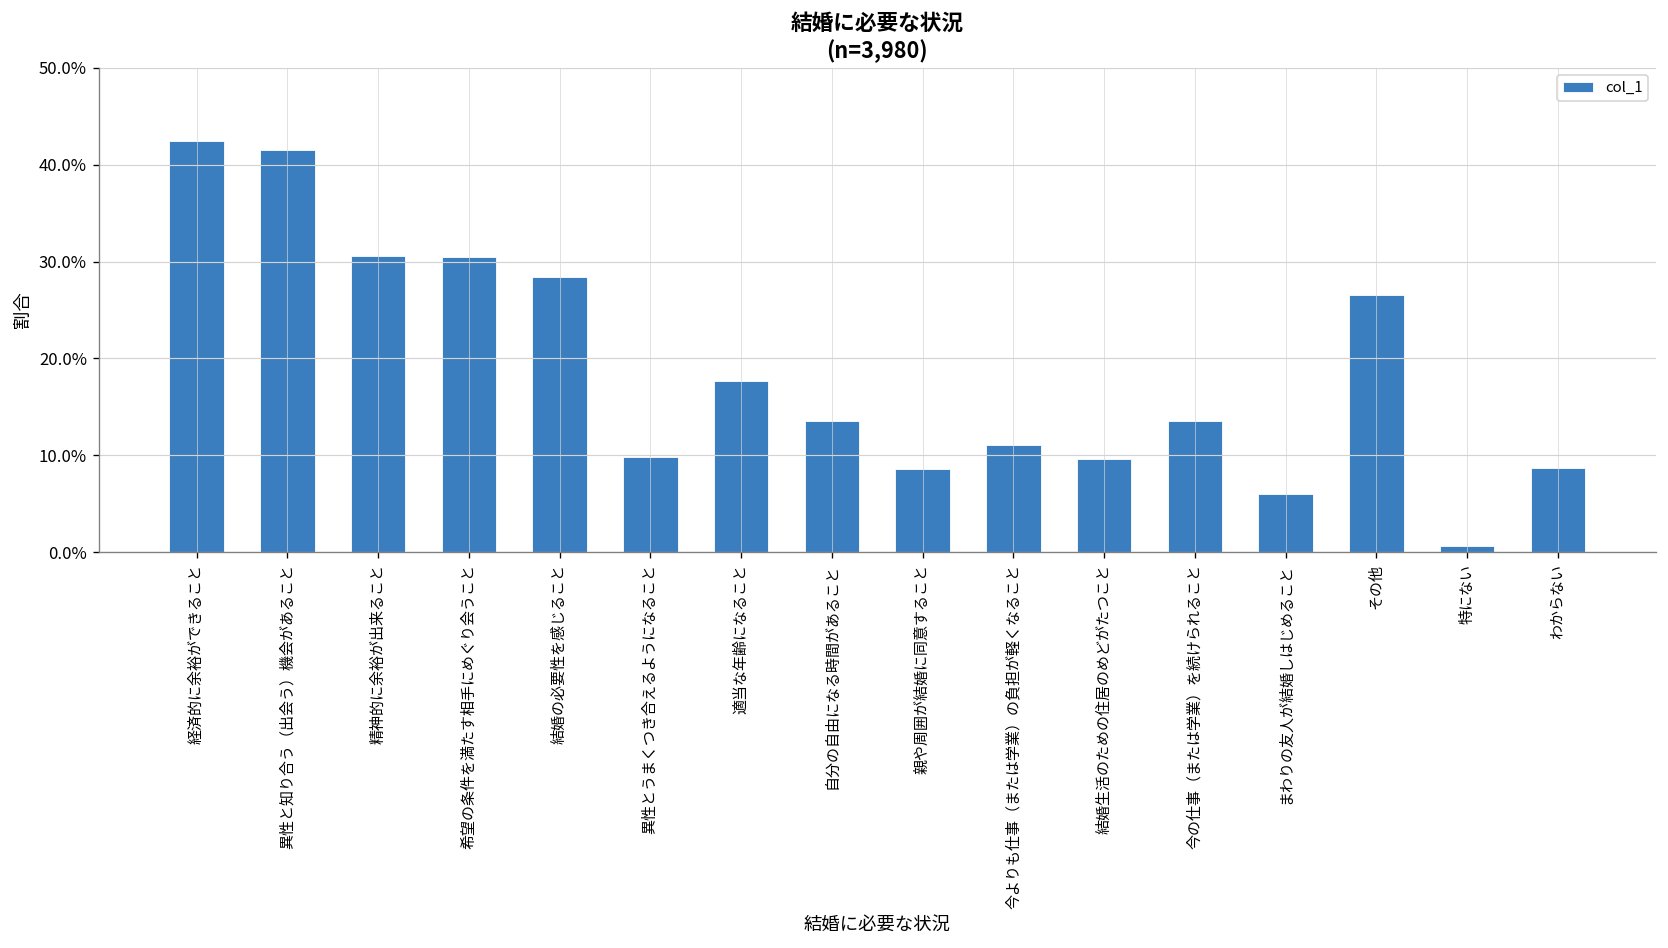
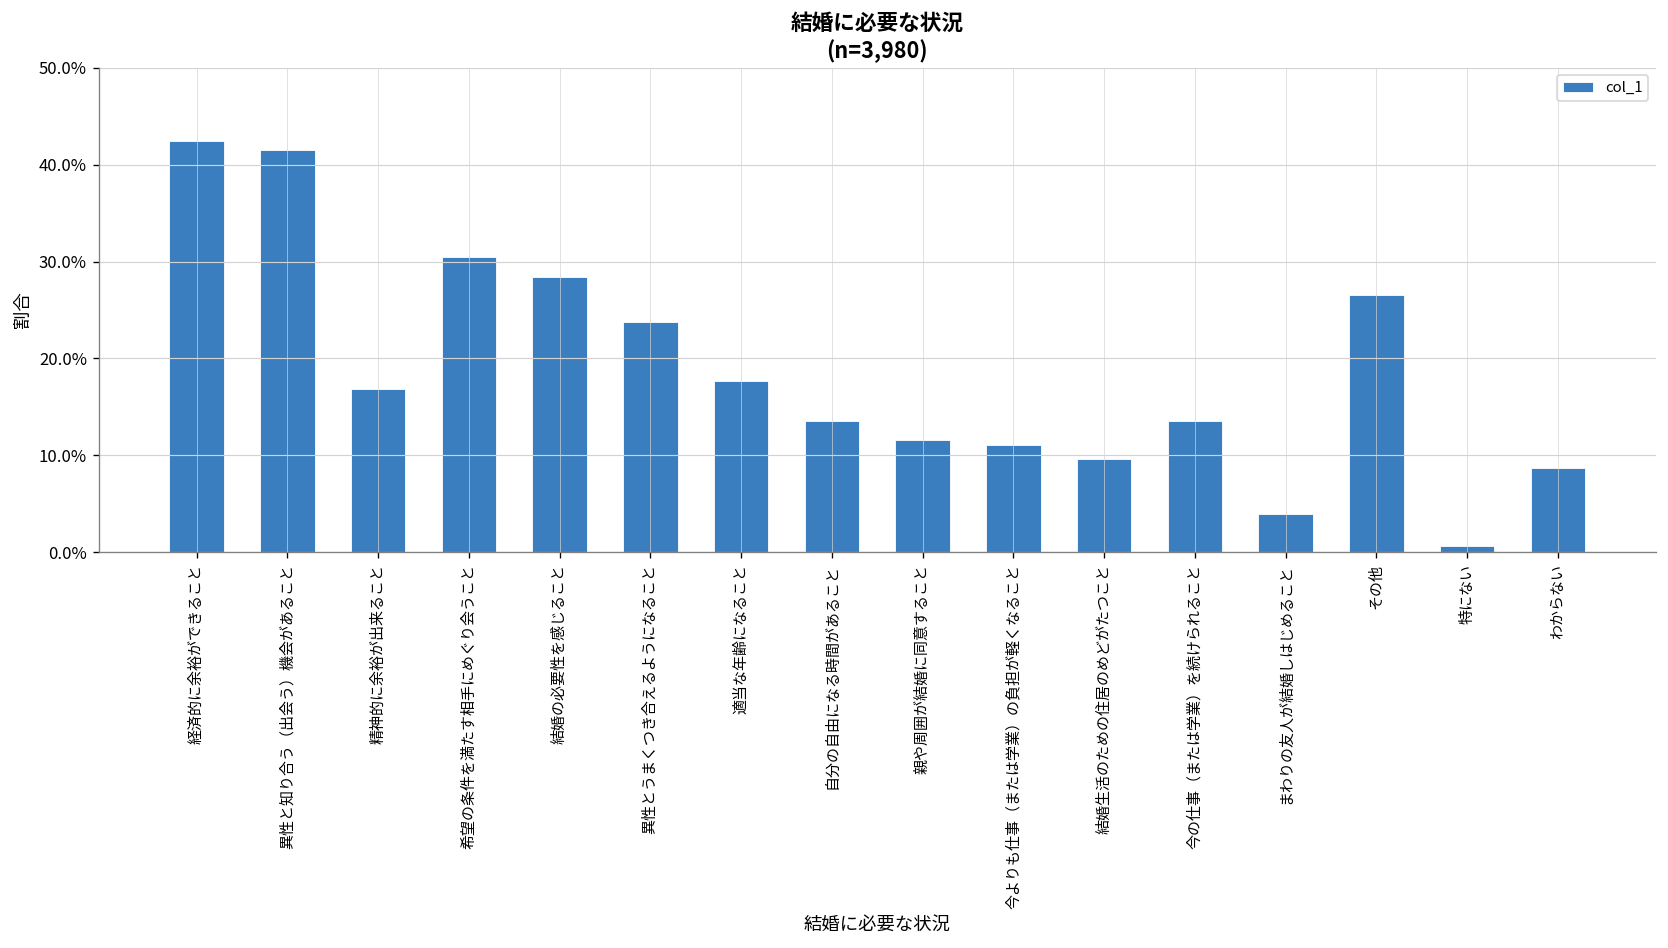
  {
    "経済的に余裕ができること": "42%",
    "異性と知り合う（出会う）機会があること": "42%",
-   "精神的に余裕が出来ること": "31%",
+   "精神的に余裕が出来ること": "17%",
    "希望の条件を満たす相手にめぐり会うこと": "31%",
    "結婚の必要性を感じること": "28%",
-   "異性とうまくつき合えるようになること": "10%",
+   "異性とうまくつき合えるようになること": "24%",
    "適当な年齢になること": "18%",
    "自分の自由になる時間があること": "14%",
-   "親や周囲が結婚に同意すること": "9%",
+   "親や周囲が結婚に同意すること": "12%",
    "今よりも仕事（または学業）の負担が軽くなること": "11%",
    "結婚生活のための住居のめどがたつこと": "10%",
    "今の仕事（または学業）を続けられること": "14%",
-   "まわりの友人が結婚しはじめること": "6%",
+   "まわりの友人が結婚しはじめること": "4%",
    "その他": "27%",
    "特にない": "1%",
    "わからない": "9%"
  }
